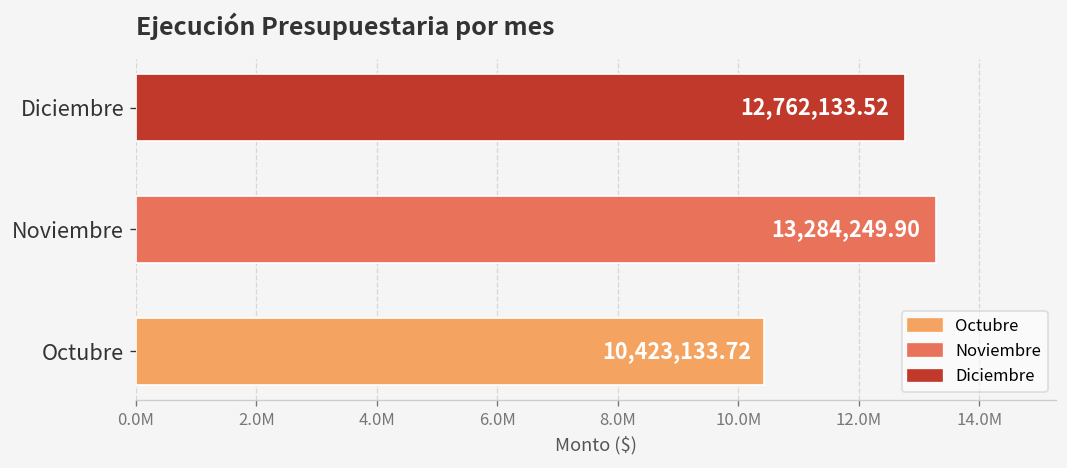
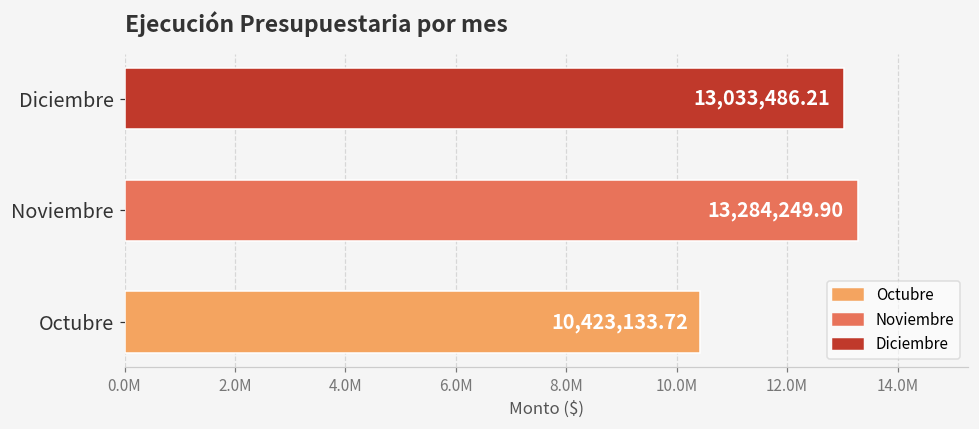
  {
-   "Diciembre": "12,762,133.52",
+   "Diciembre": "13,033,486.21",
    "Noviembre": "13,284,249.90",
    "Octubre": "10,423,133.72"
  }
